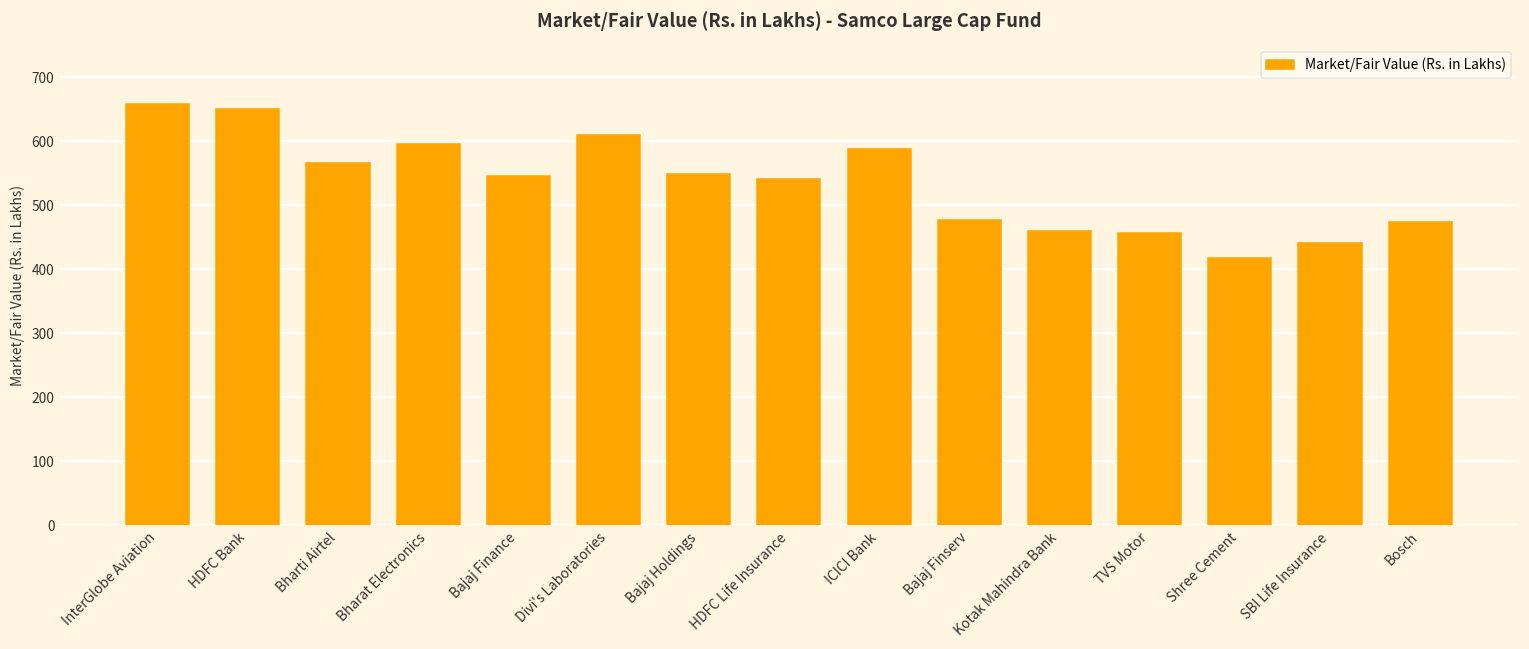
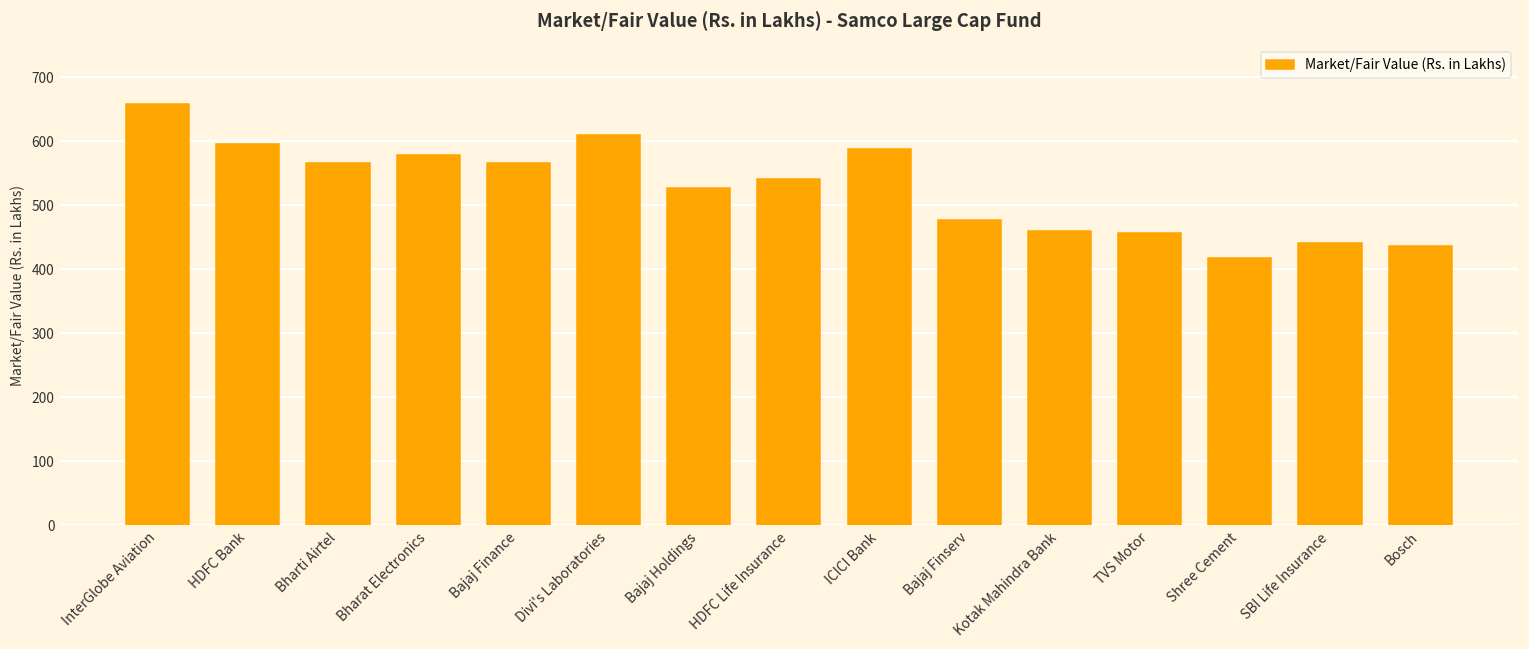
  {
    "InterGlobe Aviation": 660,
-   "HDFC Bank": 650,
+   "HDFC Bank": 600,
    "Bharti Airtel": 570,
-   "Bharat Electronics": 600,
-   "Bajaj Finance": 550,
+   "Bharat Electronics": 580,
+   "Bajaj Finance": 570,
    "Divi's Laboratories": 610,
-   "Bajaj Holdings": 550,
+   "Bajaj Holdings": 530,
    "HDFC Life Insurance": 540,
    "ICICI Bank": 590,
    "Bajaj Finserv": 480,
    "Kotak Mahindra Bank": 460,
    "TVS Motor": 460,
    "Shree Cement": 420,
    "SBI Life Insurance": 440,
-   "Bosch": 470
+   "Bosch": 440
  }
